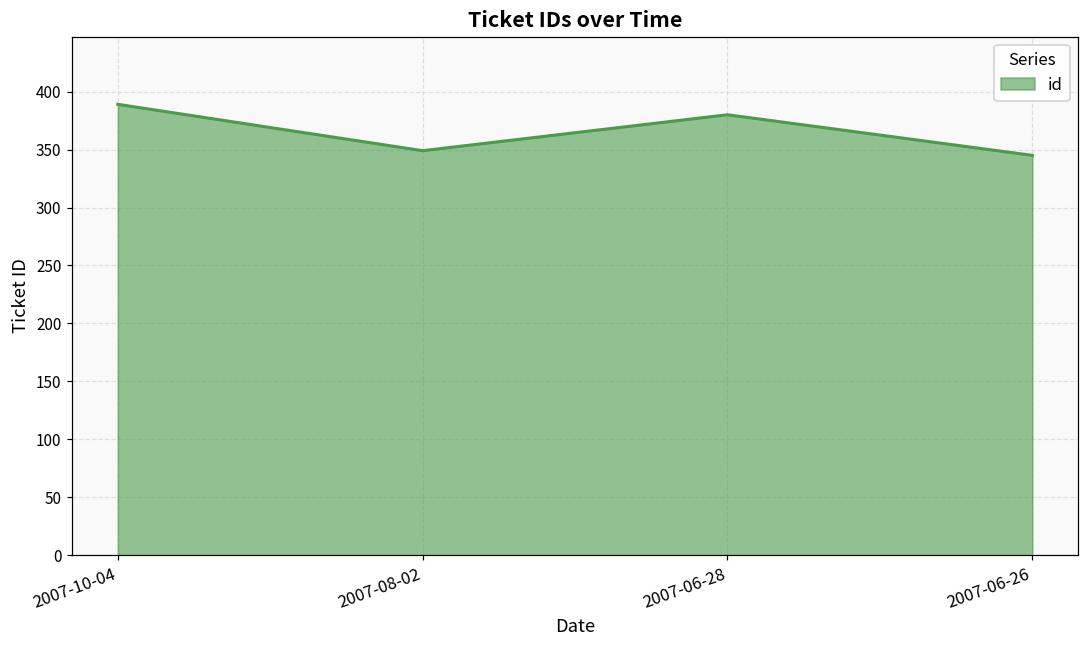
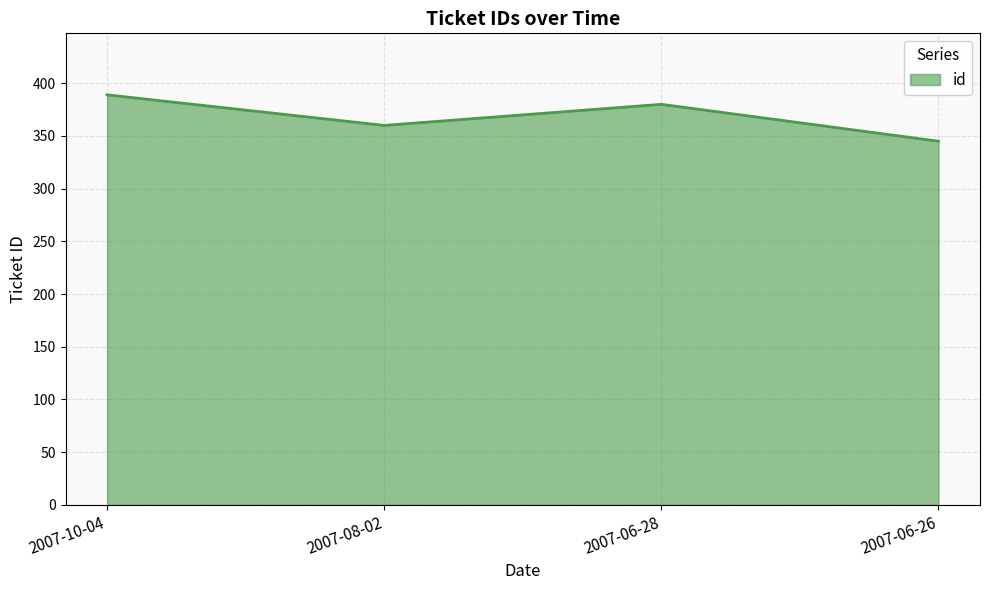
  {
    "2007-10-04": 389,
-   "2007-08-02": 349,
+   "2007-08-02": 360,
    "2007-06-28": 380,
    "2007-06-26": 345
  }
